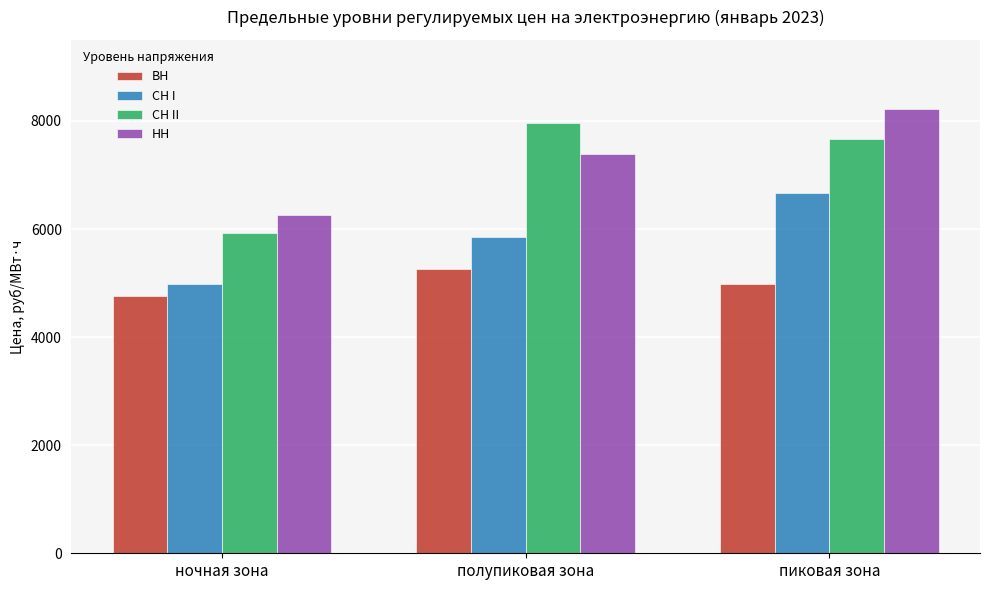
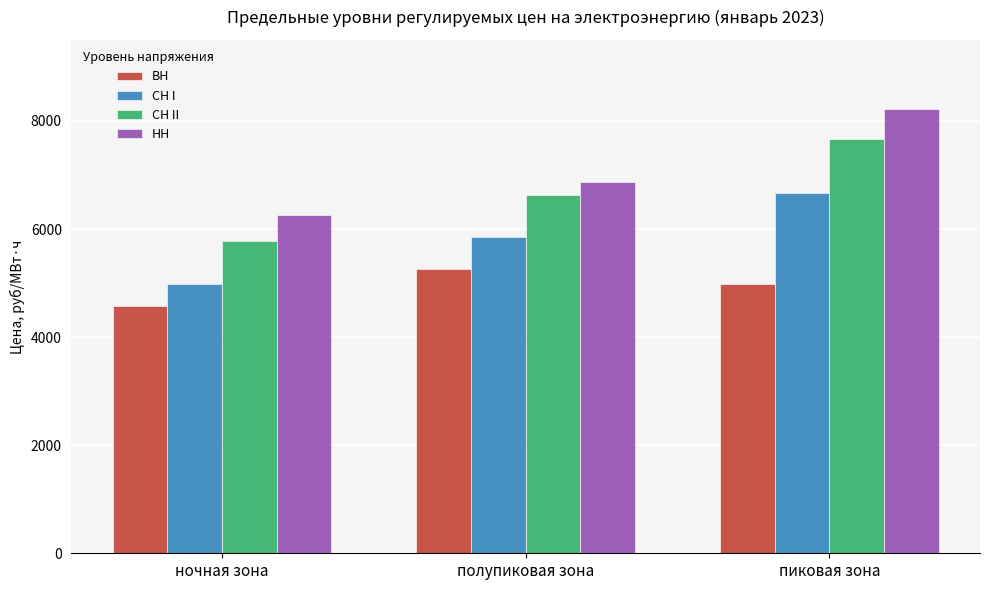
  {
    "ВН": {
-     "ночная зона": 4800,
+     "ночная зона": 4600,
      "полупиковая зона": 5300,
      "пиковая зона": 5000
    },
    "СН I": {
      "ночная зона": 5000,
      "полупиковая зона": 5800,
      "пиковая зона": 6700
    },
    "СН II": {
-     "ночная зона": 5900,
-     "полупиковая зона": 8000,
+     "ночная зона": 5800,
+     "полупиковая зона": 6600,
      "пиковая зона": 7700
    },
    "НН": {
      "ночная зона": 6300,
-     "полупиковая зона": 7400,
+     "полупиковая зона": 6900,
      "пиковая зона": 8200
    }
  }
